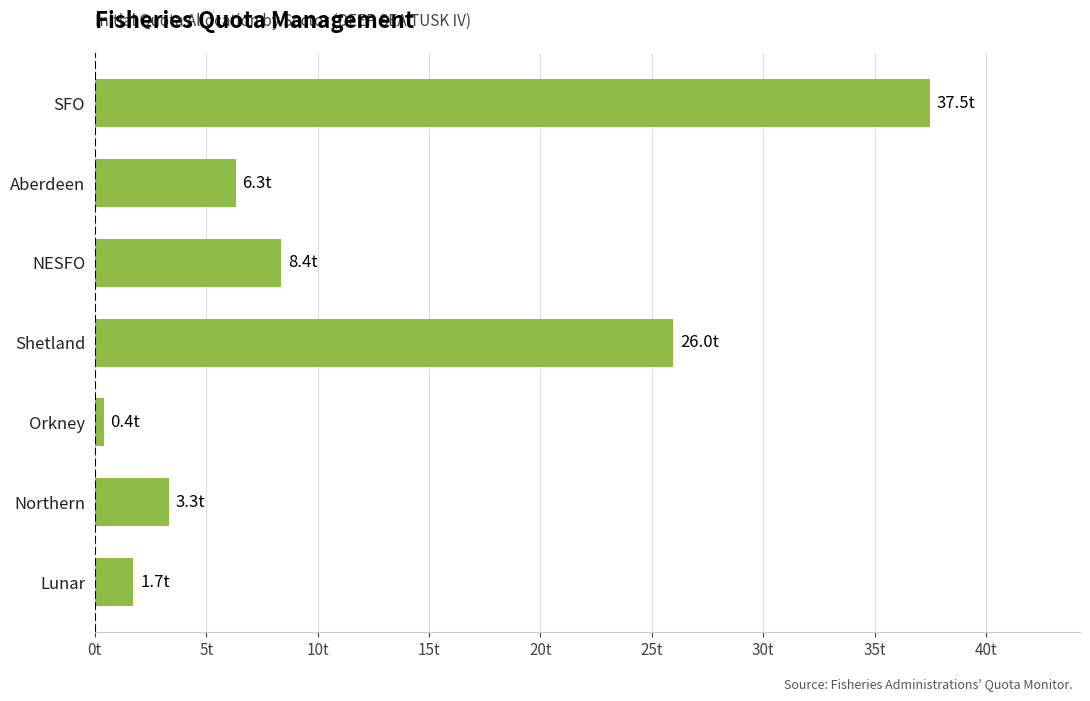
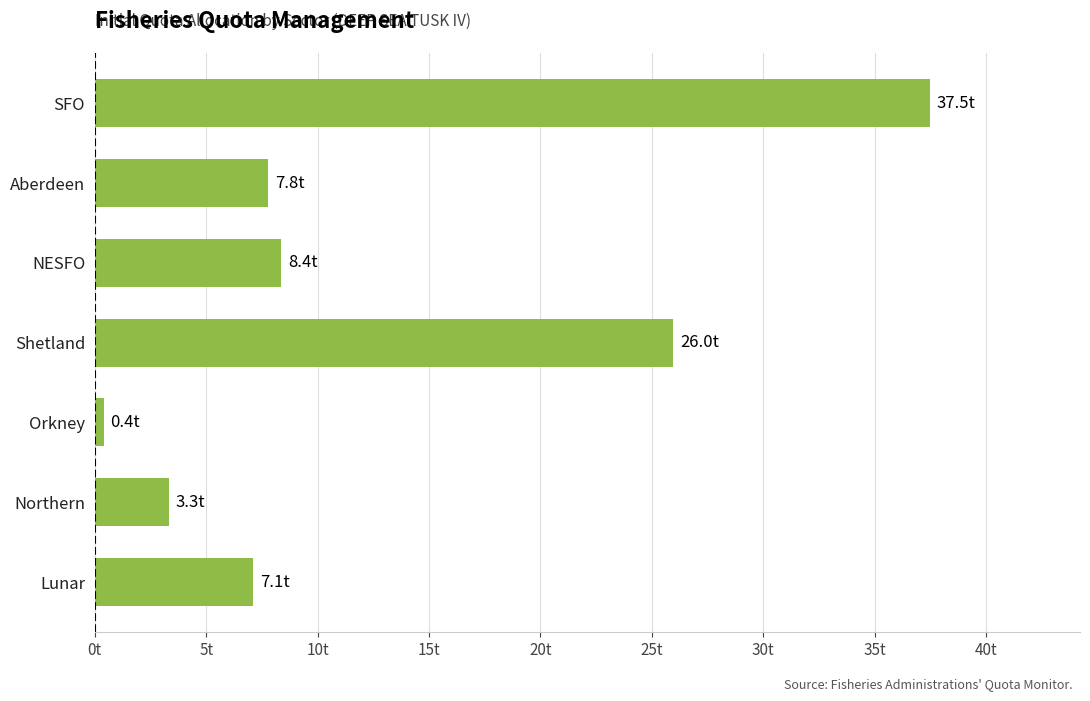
  {
    "SFO": "37.5t",
-   "Aberdeen": "6.3t",
+   "Aberdeen": "7.8t",
    "NESFO": "8.4t",
    "Shetland": "26.0t",
    "Orkney": "0.4t",
    "Northern": "3.3t",
-   "Lunar": "1.7t"
+   "Lunar": "7.1t"
  }
